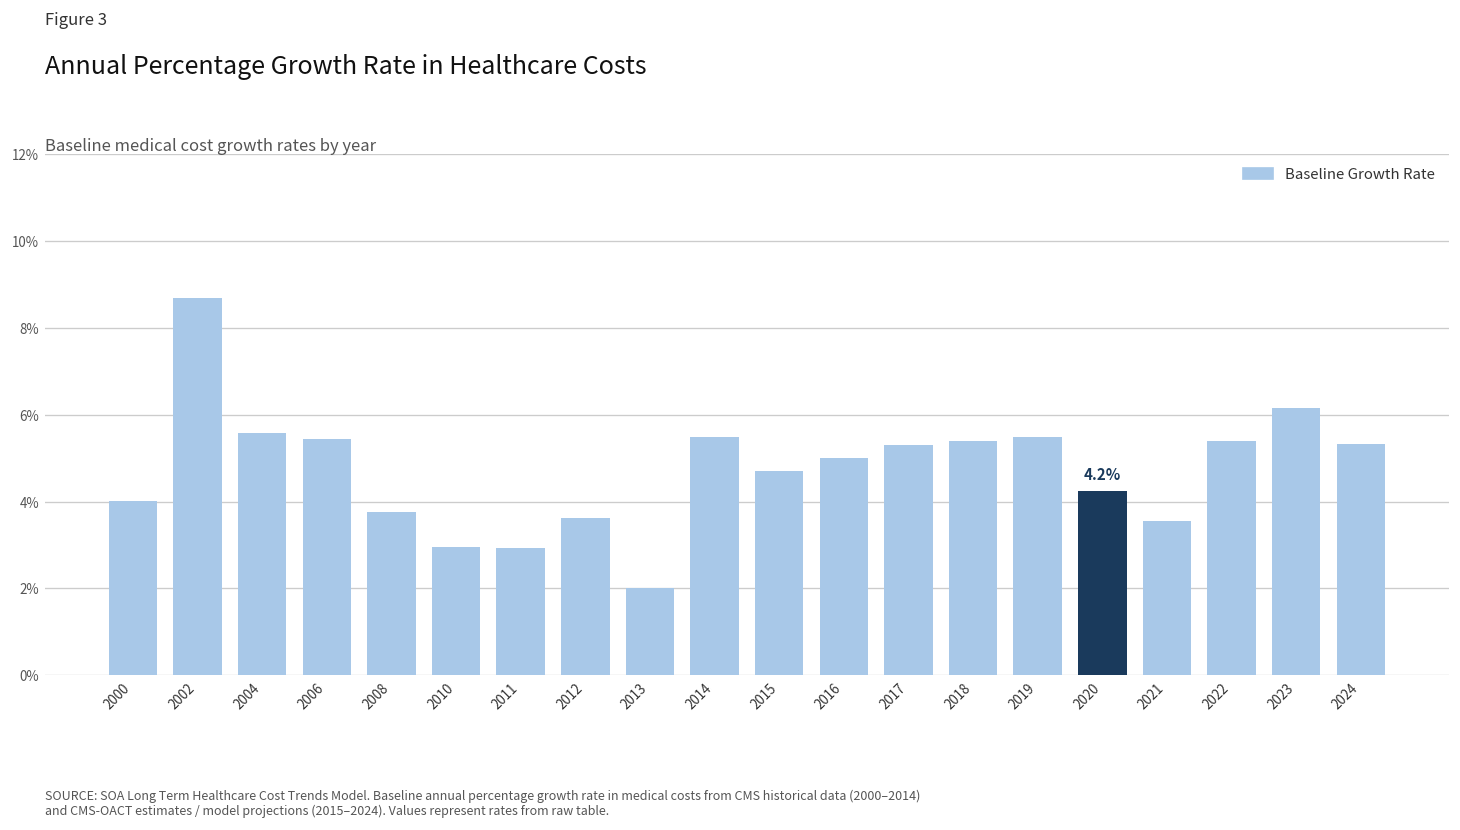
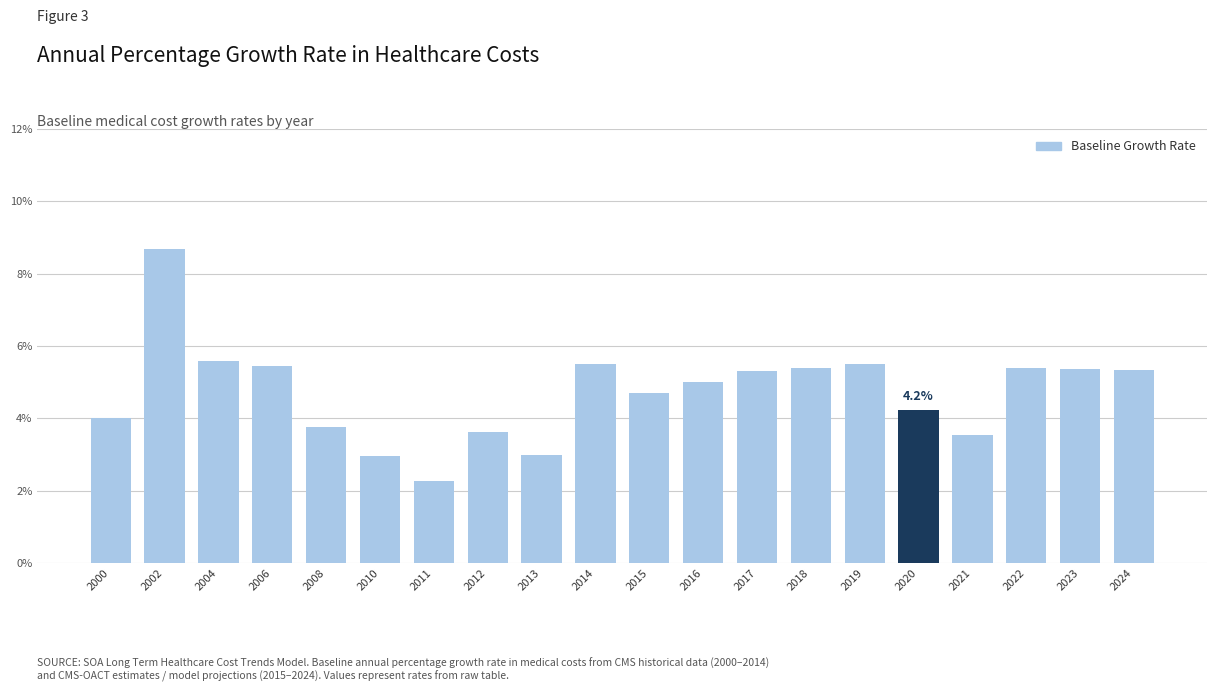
  {
    "2000": "4.0%",
    "2002": "8.7%",
    "2004": "5.6%",
    "2006": "5.4%",
    "2008": "3.8%",
    "2010": "2.9%",
-   "2011": "2.9%",
+   "2011": "2.3%",
    "2012": "3.6%",
-   "2013": "2.0%",
+   "2013": "3.0%",
    "2014": "5.5%",
    "2015": "4.7%",
    "2016": "5.0%",
    "2017": "5.3%",
    "2018": "5.4%",
    "2019": "5.5%",
    "2021": "3.6%",
    "2022": "5.4%",
-   "2023": "6.2%",
+   "2023": "5.4%",
    "2024": "5.3%"
  }
